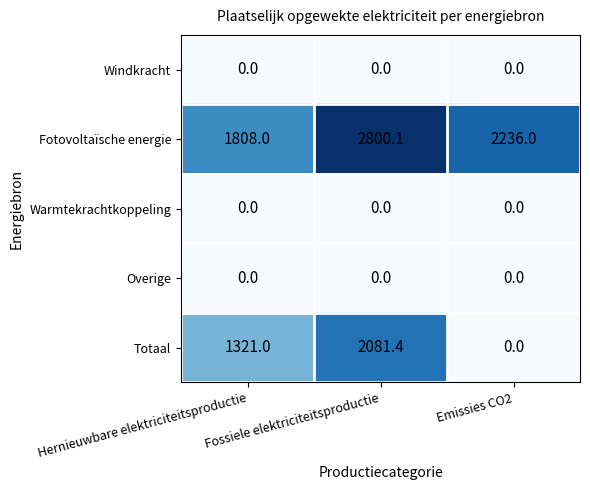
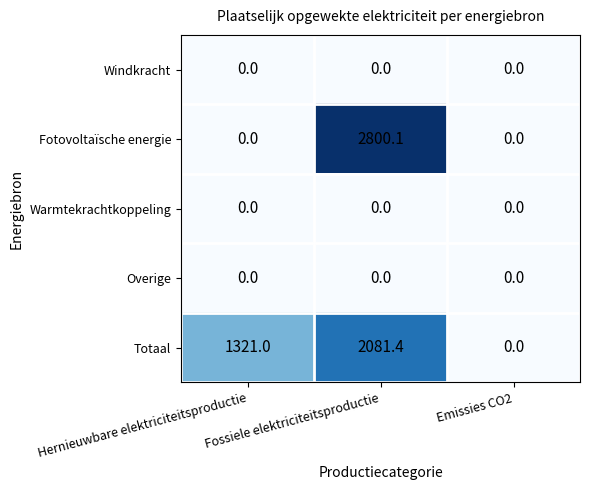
  {
    "Windkracht": {
      "Hernieuwbare elektriciteitsproductie": 0.0,
      "Fossiele elektriciteitsproductie": 0.0,
      "Emissies CO2": 0.0
    },
    "Fotovoltaïsche energie": {
-     "Hernieuwbare elektriciteitsproductie": 1808.0,
+     "Hernieuwbare elektriciteitsproductie": 0.0,
      "Fossiele elektriciteitsproductie": 2800.1,
-     "Emissies CO2": 2236.0
+     "Emissies CO2": 0.0
    },
    "Warmtekrachtkoppeling": {
      "Hernieuwbare elektriciteitsproductie": 0.0,
      "Fossiele elektriciteitsproductie": 0.0,
      "Emissies CO2": 0.0
    },
    "Overige": {
      "Hernieuwbare elektriciteitsproductie": 0.0,
      "Fossiele elektriciteitsproductie": 0.0,
      "Emissies CO2": 0.0
    },
    "Totaal": {
      "Hernieuwbare elektriciteitsproductie": 1321.0,
      "Fossiele elektriciteitsproductie": 2081.4,
      "Emissies CO2": 0.0
    }
  }
